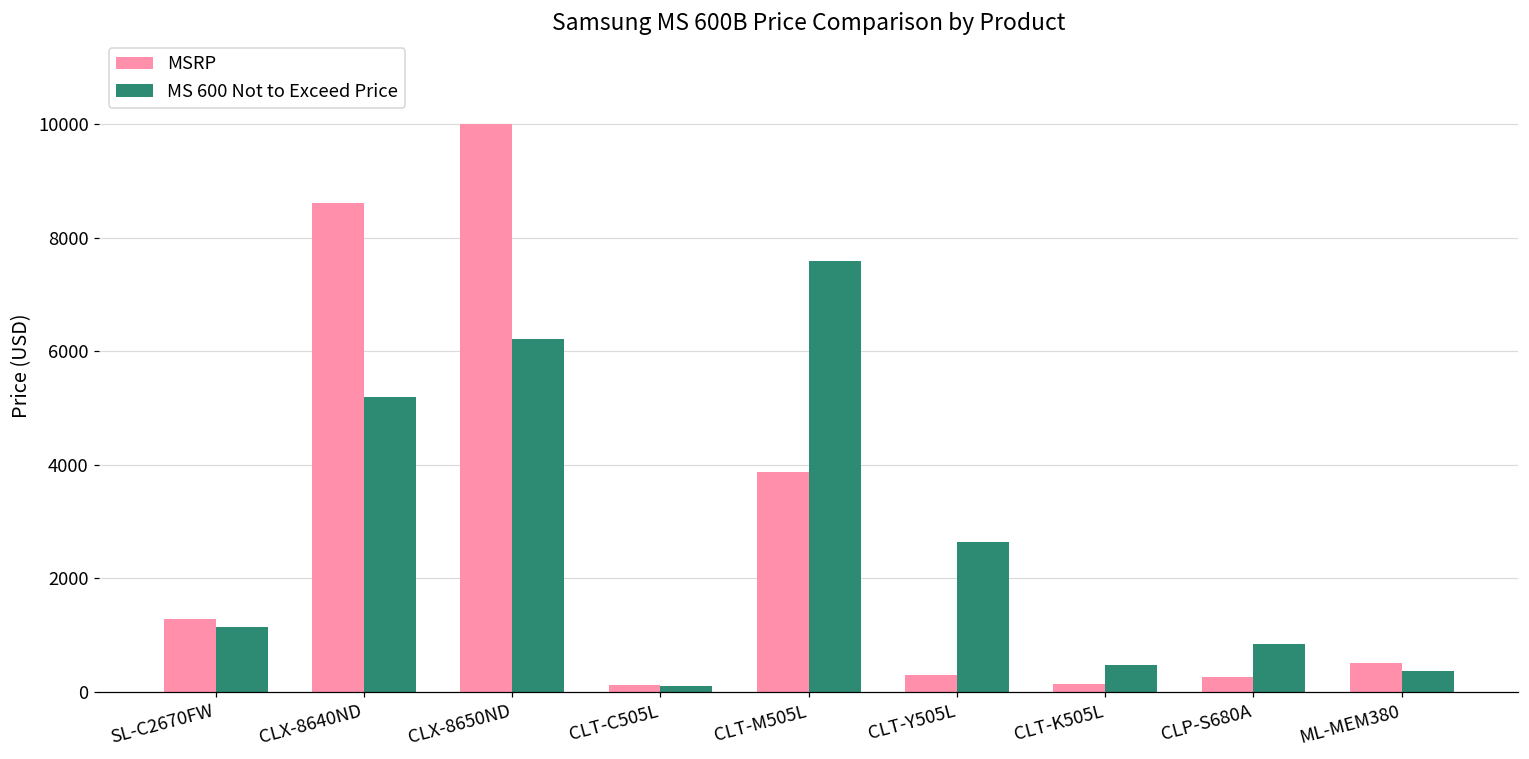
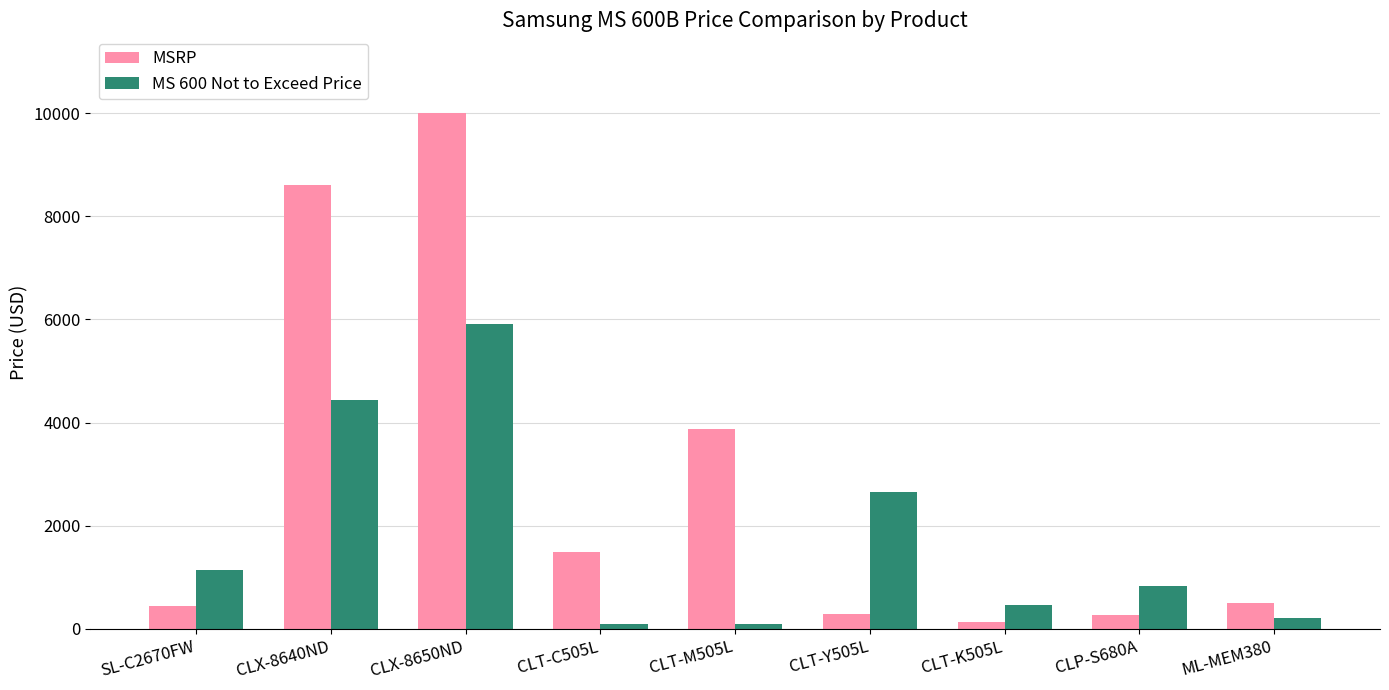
  {
    "MSRP": {
-     "SL-C2670FW": 1300,
+     "SL-C2670FW": 400,
      "CLX-8640ND": 8600,
      "CLX-8650ND": 10000,
-     "CLT-C505L": 100,
+     "CLT-C505L": 1500,
      "CLT-M505L": 3900,
      "CLT-Y505L": 300,
      "CLT-K505L": 100,
      "CLP-S680A": 300,
      "ML-MEM380": 500
    },
    "MS 600 Not to Exceed Price": {
      "SL-C2670FW": 1100,
-     "CLX-8640ND": 5200,
-     "CLX-8650ND": 6200,
+     "CLX-8640ND": 4400,
+     "CLX-8650ND": 5900,
      "CLT-C505L": 100,
-     "CLT-M505L": 7600,
+     "CLT-M505L": 100,
      "CLT-Y505L": 2600,
      "CLT-K505L": 500,
      "CLP-S680A": 800,
-     "ML-MEM380": 400
+     "ML-MEM380": 200
    }
  }
